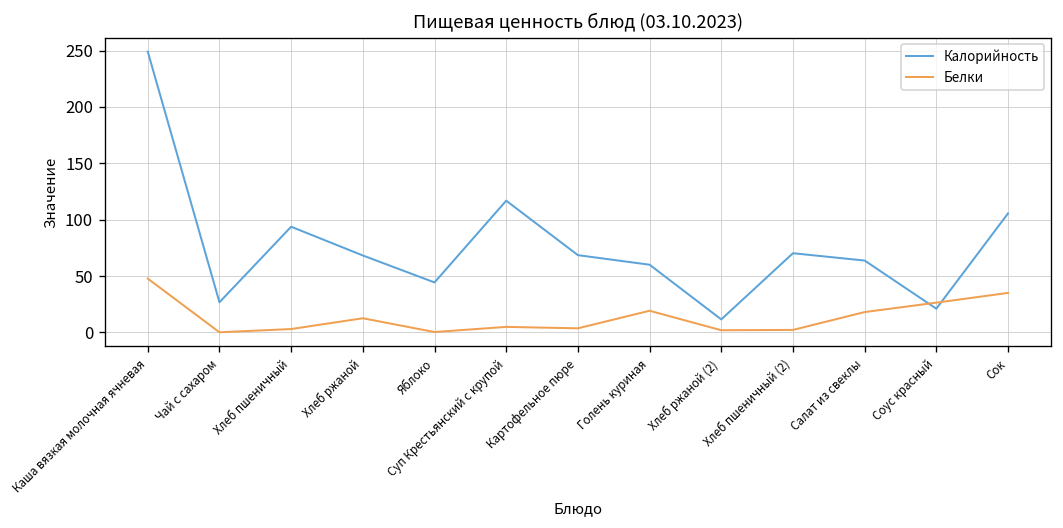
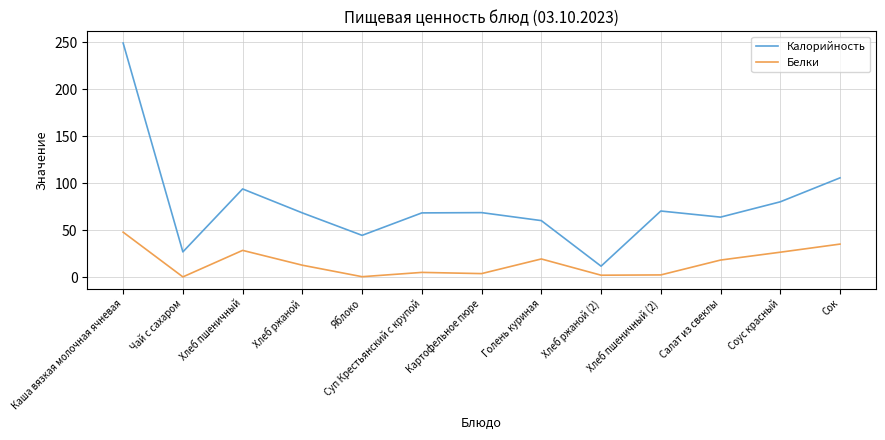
  {
    "Калорийность": {
      "Каша вязкая молочная ячневая": 250,
      "Чай с сахаром": 30,
      "Хлеб пшеничный": 90,
      "Хлеб ржаной": 70,
      "Яблоко": 40,
-     "Суп Крестьянский с крупой": 120,
+     "Суп Крестьянский с крупой": 70,
      "Картофельное пюре": 70,
      "Голень куриная": 60,
      "Хлеб ржаной (2)": 10,
      "Хлеб пшеничный (2)": 70,
      "Салат из свеклы": 60,
-     "Соус красный": 20,
+     "Соус красный": 80,
      "Сок": 110
    },
    "Белки": {
      "Каша вязкая молочная ячневая": 50,
      "Чай с сахаром": 0,
-     "Хлеб пшеничный": 0,
+     "Хлеб пшеничный": 30,
      "Хлеб ржаной": 10,
      "Яблоко": 0,
      "Суп Крестьянский с крупой": 0,
      "Картофельное пюре": 0,
      "Голень куриная": 20,
      "Хлеб ржаной (2)": 0,
      "Хлеб пшеничный (2)": 0,
      "Салат из свеклы": 20,
      "Соус красный": 30,
      "Сок": 40
    }
  }
